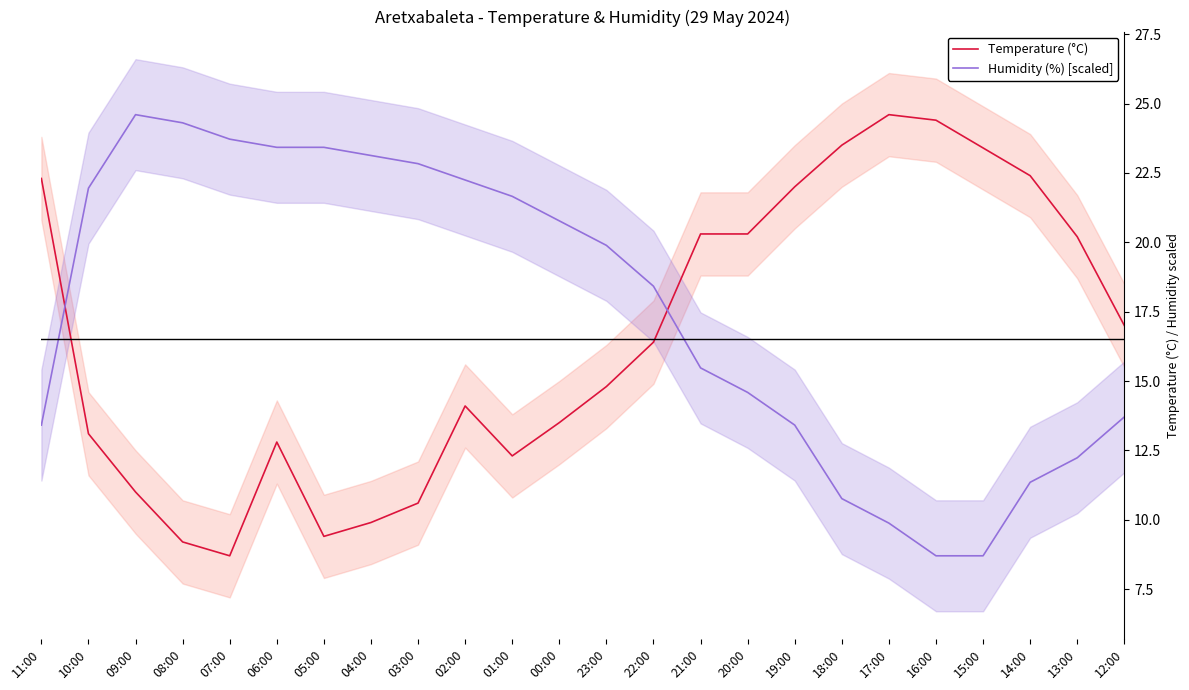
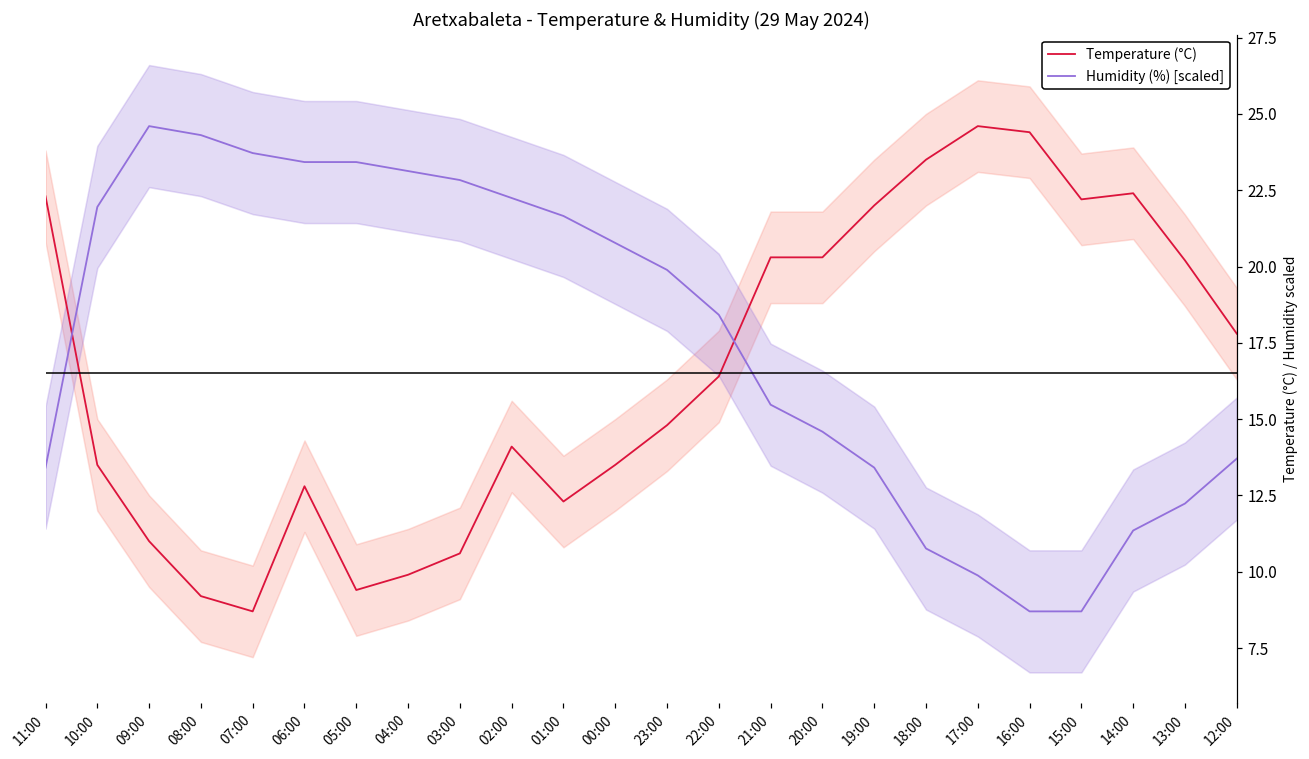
  {
    "Temperature (°C)": {
      "11:00": 22.3,
-     "10:00": 13.1,
+     "10:00": 13.5,
      "09:00": 11.0,
      "08:00": 9.2,
      "07:00": 8.7,
      "06:00": 12.8,
      "05:00": 9.4,
      "04:00": 9.9,
      "03:00": 10.6,
      "02:00": 14.1,
      "01:00": 12.3,
      "00:00": 13.5,
      "23:00": 14.8,
      "22:00": 16.4,
      "21:00": 20.3,
      "20:00": 20.3,
      "19:00": 22.0,
      "18:00": 23.5,
      "17:00": 24.6,
      "16:00": 24.4,
-     "15:00": 23.4,
+     "15:00": 22.2,
      "14:00": 22.4,
      "13:00": 20.2,
-     "12:00": 17.0
+     "12:00": 17.8
    }
  }
